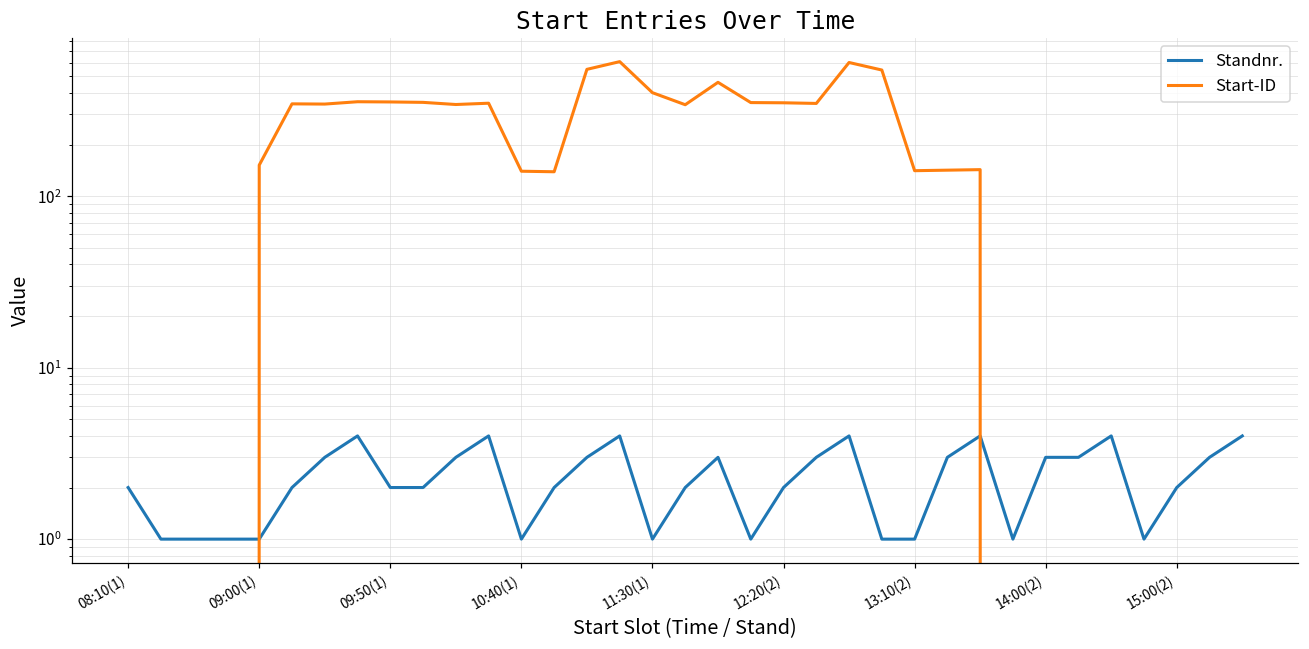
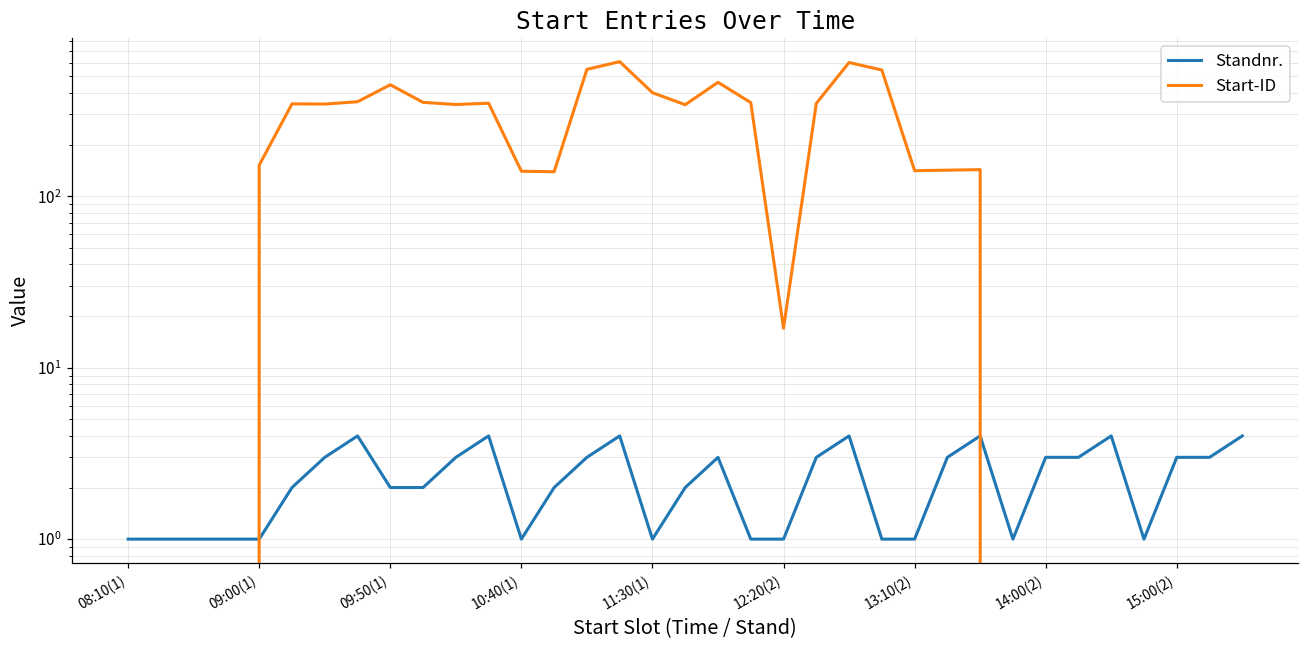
  {
    "Standnr.": {
-     "08:10(1)": 2,
+     "08:10(1)": 1,
      "09:00(1)": 1,
      "09:50(1)": 2,
      "10:40(1)": 1,
      "11:30(1)": 1,
-     "12:20(2)": 2,
+     "12:20(2)": 1,
      "13:10(2)": 1,
      "14:00(2)": 3,
-     "15:00(2)": 2
+     "15:00(2)": 3
    },
    "Start-ID": {
      "09:00(1)": 150,
-     "09:50(1)": 360,
+     "09:50(1)": 450,
      "10:40(1)": 140,
      "11:30(1)": 400,
-     "12:20(2)": 350,
+     "12:20(2)": 17,
      "13:10(2)": 140
    }
  }
